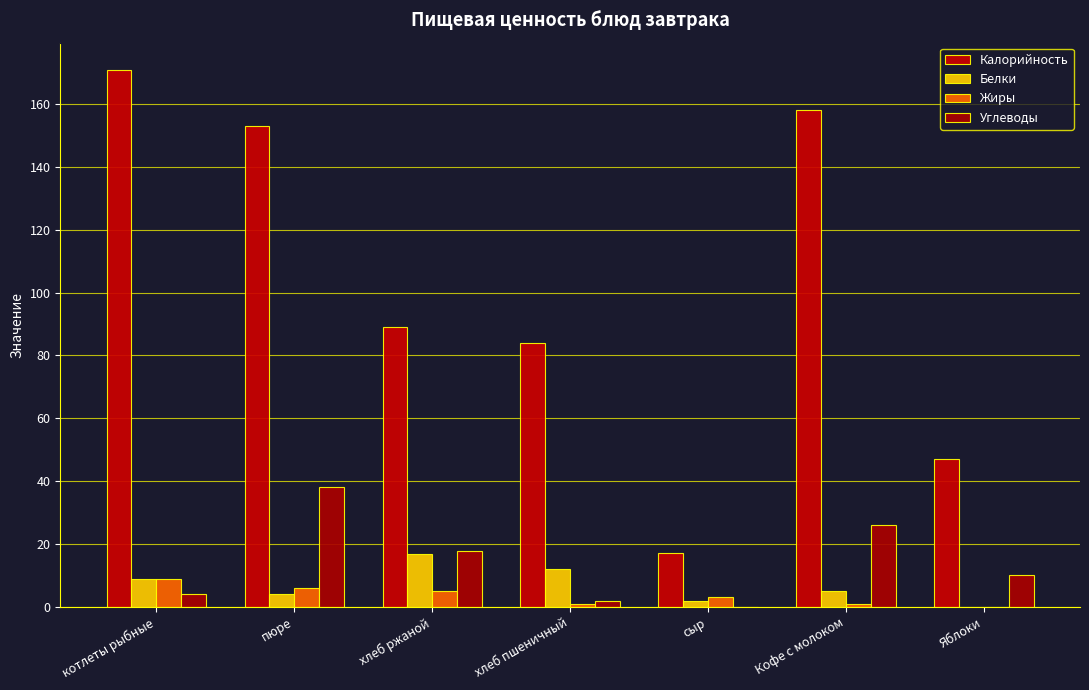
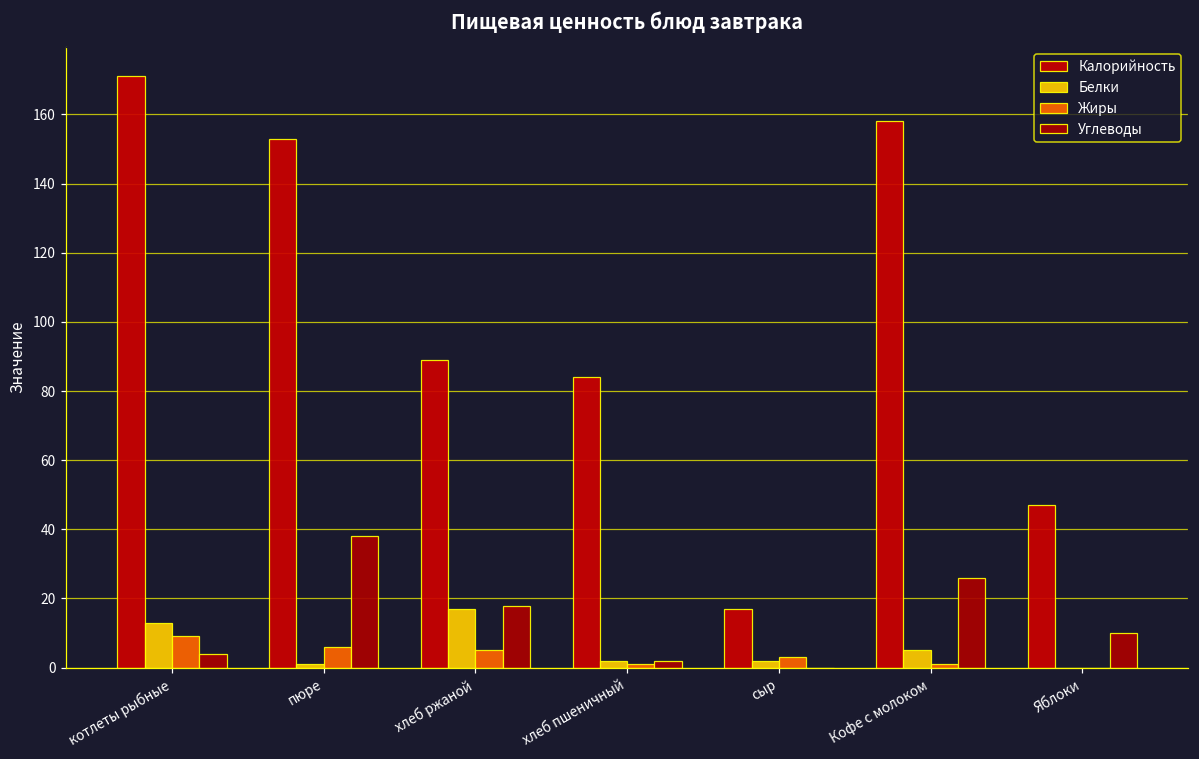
  {
    "Белки": {
-     "котлеты рыбные": 9,
-     "пюре": 4,
+     "котлеты рыбные": 13,
+     "пюре": 1,
      "хлеб ржаной": 17,
-     "хлеб пшеничный": 12,
+     "хлеб пшеничный": 2,
      "сыр": 2,
      "Кофе с молоком": 5,
      "Яблоки": 0
    },
    "Жиры": {
      "котлеты рыбные": 9,
      "пюре": 6,
      "хлеб ржаной": 5,
      "хлеб пшеничный": 1,
      "сыр": 3,
      "Кофе с молоком": 1,
      "Яблоки": 0
    }
  }
